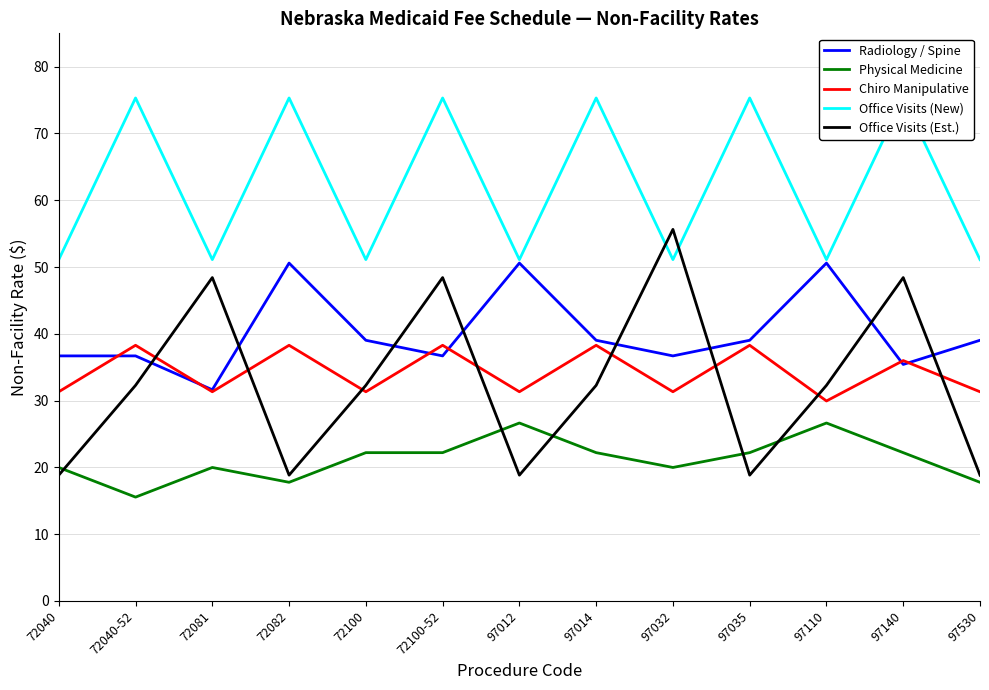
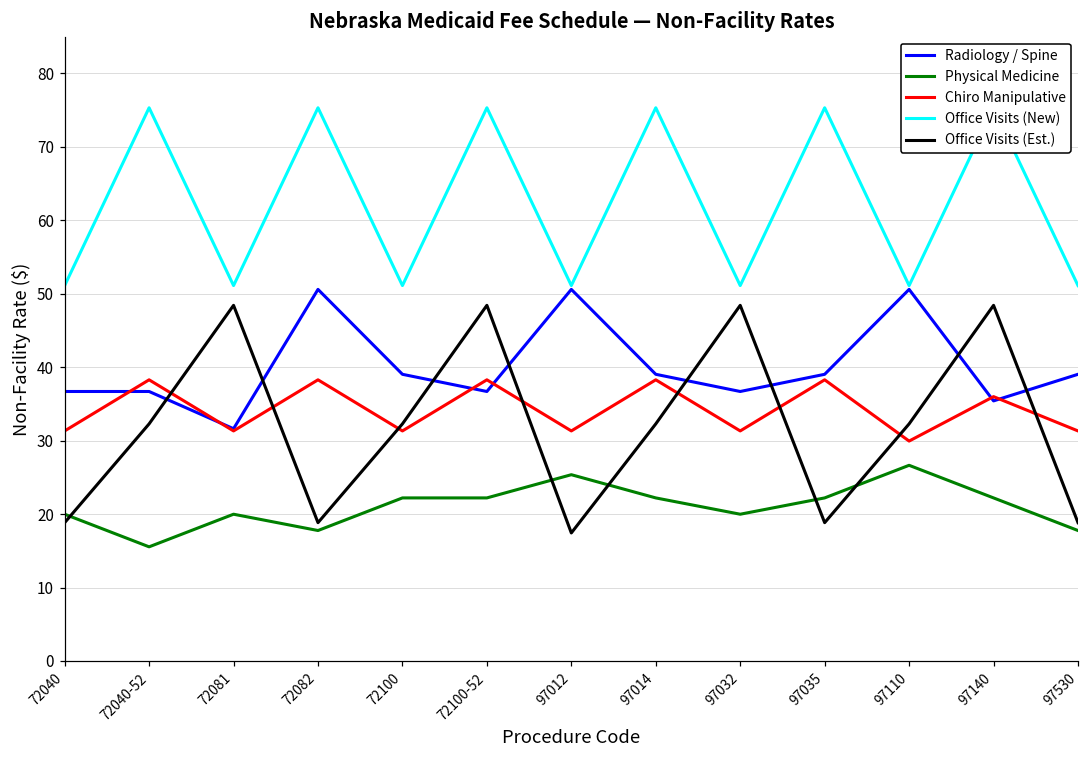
  {
    "Radiology / Spine": {
      "72040": 37,
      "72040-52": 37,
      "72082": 51,
      "72100": 39,
      "72100-52": 37,
      "97012": 51,
      "97014": 39,
      "97032": 37,
      "97035": 39,
      "97110": 51,
      "97140": 35,
      "97530": 39
    },
    "Physical Medicine": {
      "72040": 20,
      "72040-52": 16,
      "72081": 20,
      "72082": 18,
      "72100": 22,
      "72100-52": 22,
-     "97012": 27,
+     "97012": 25,
      "97014": 22,
      "97032": 20,
      "97035": 22,
      "97110": 27,
      "97140": 22,
      "97530": 18
    },
    "Chiro Manipulative": {
      "72040": 31,
      "72040-52": 38,
      "72082": 38,
      "72100": 31,
      "72100-52": 38,
      "97012": 31,
      "97014": 38,
      "97032": 31,
      "97035": 38,
      "97110": 30,
      "97140": 36,
      "97530": 31
    },
    "Office Visits (New)": {
      "72040": 51,
      "72040-52": 75,
      "72081": 51,
      "72082": 75,
      "72100": 51,
      "72100-52": 75,
      "97012": 51,
      "97014": 75,
      "97032": 51,
      "97035": 75,
      "97110": 51,
      "97530": 51
    },
    "Office Visits (Est.)": {
      "72040": 19,
      "72040-52": 32,
      "72081": 48,
      "72082": 19,
      "72100": 32,
      "72100-52": 48,
-     "97012": 19,
+     "97012": 17,
      "97014": 32,
-     "97032": 56,
+     "97032": 48,
      "97035": 19,
      "97110": 32,
      "97140": 48,
      "97530": 19
    }
  }
